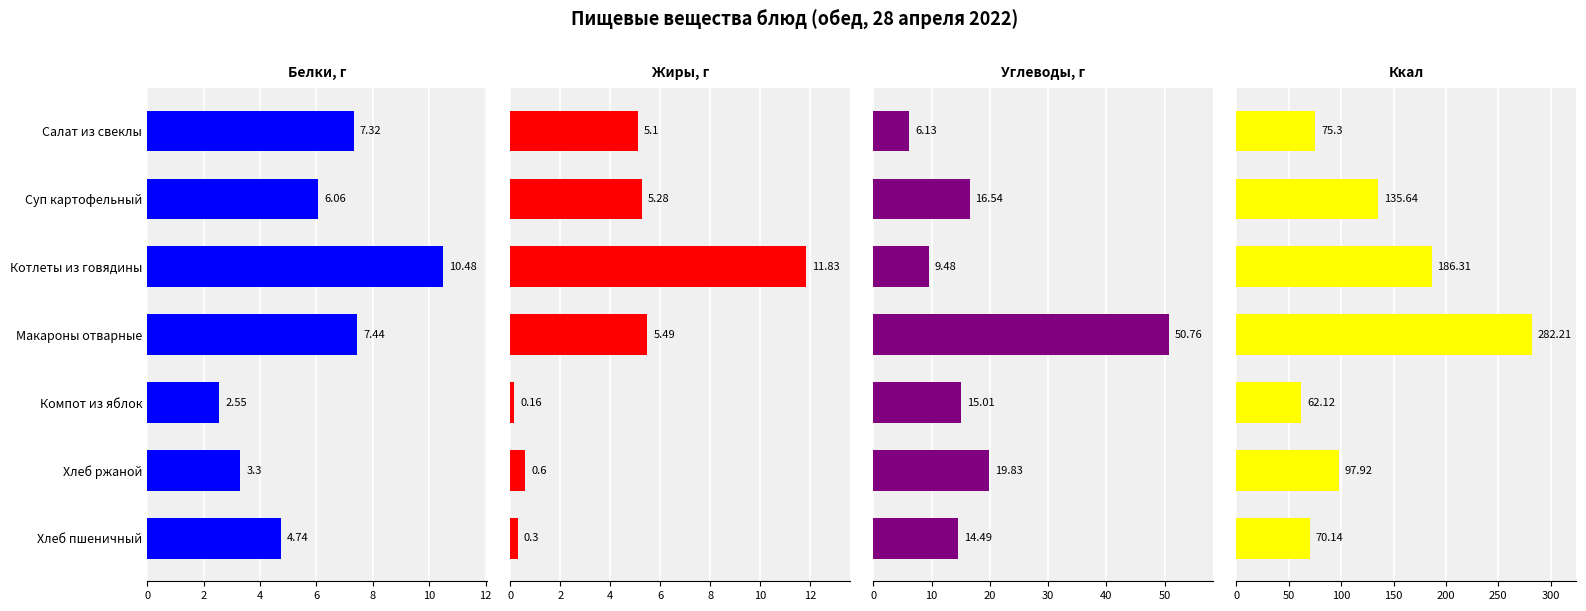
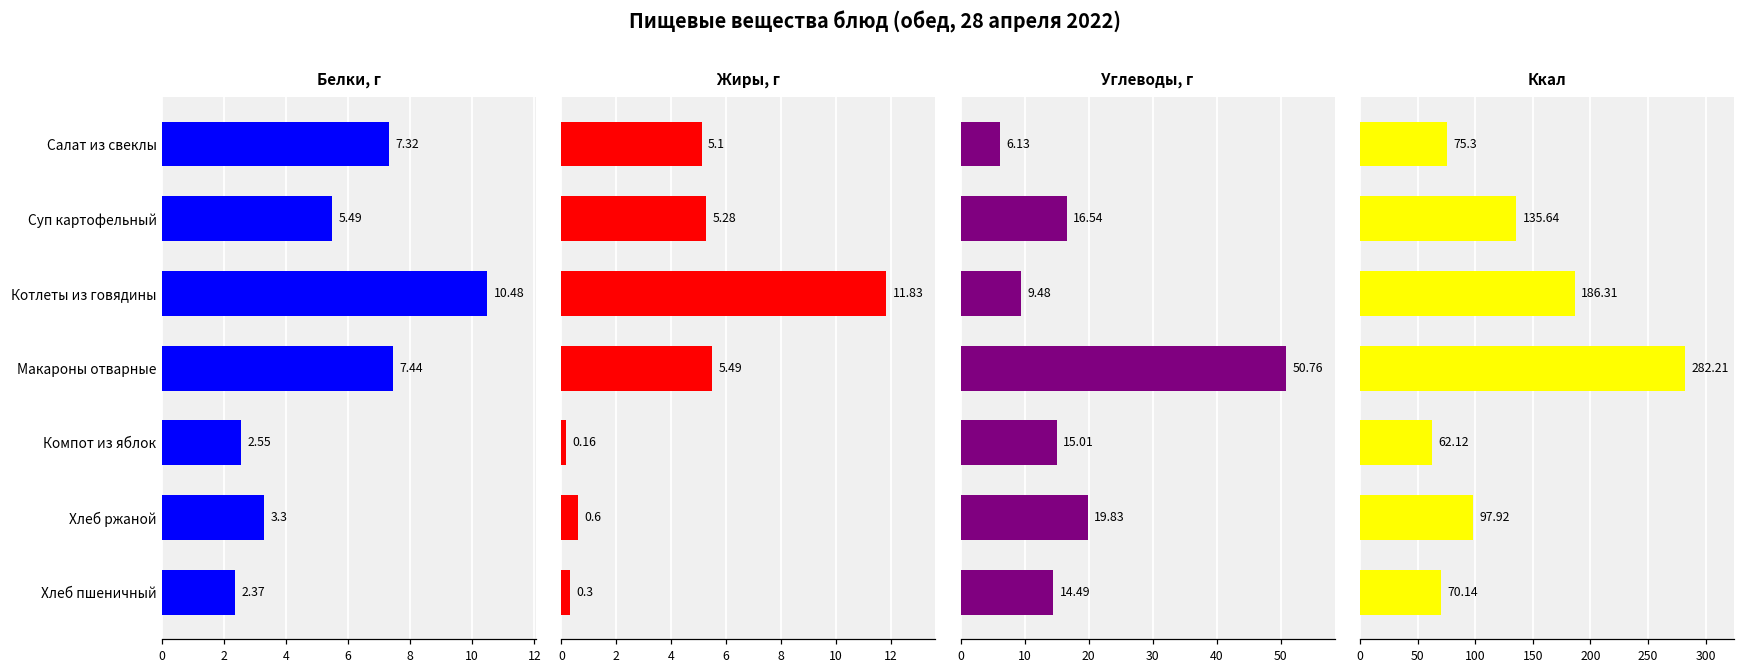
  {
    "Белки, г": {
      "Салат из свеклы": 7.32,
-     "Суп картофельный": 6.06,
+     "Суп картофельный": 5.49,
      "Котлеты из говядины": 10.48,
      "Макароны отварные": 7.44,
      "Компот из яблок": 2.55,
      "Хлеб ржаной": 3.3,
-     "Хлеб пшеничный": 4.74
+     "Хлеб пшеничный": 2.37
    }
  }
